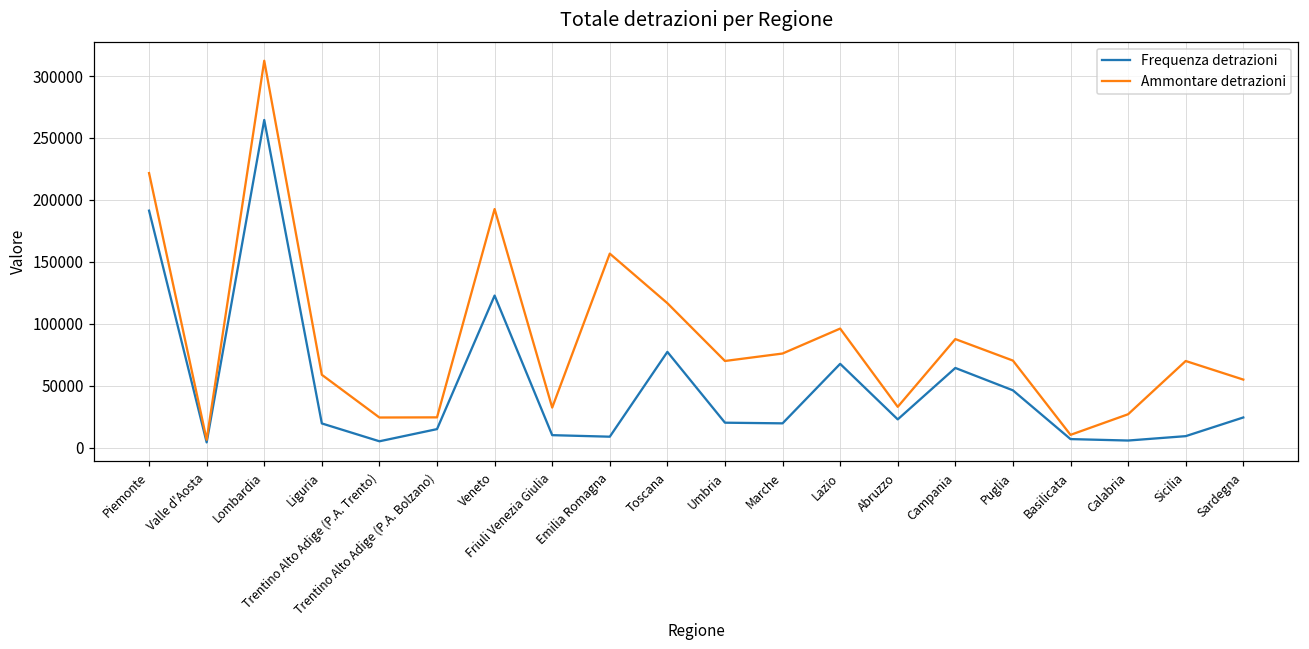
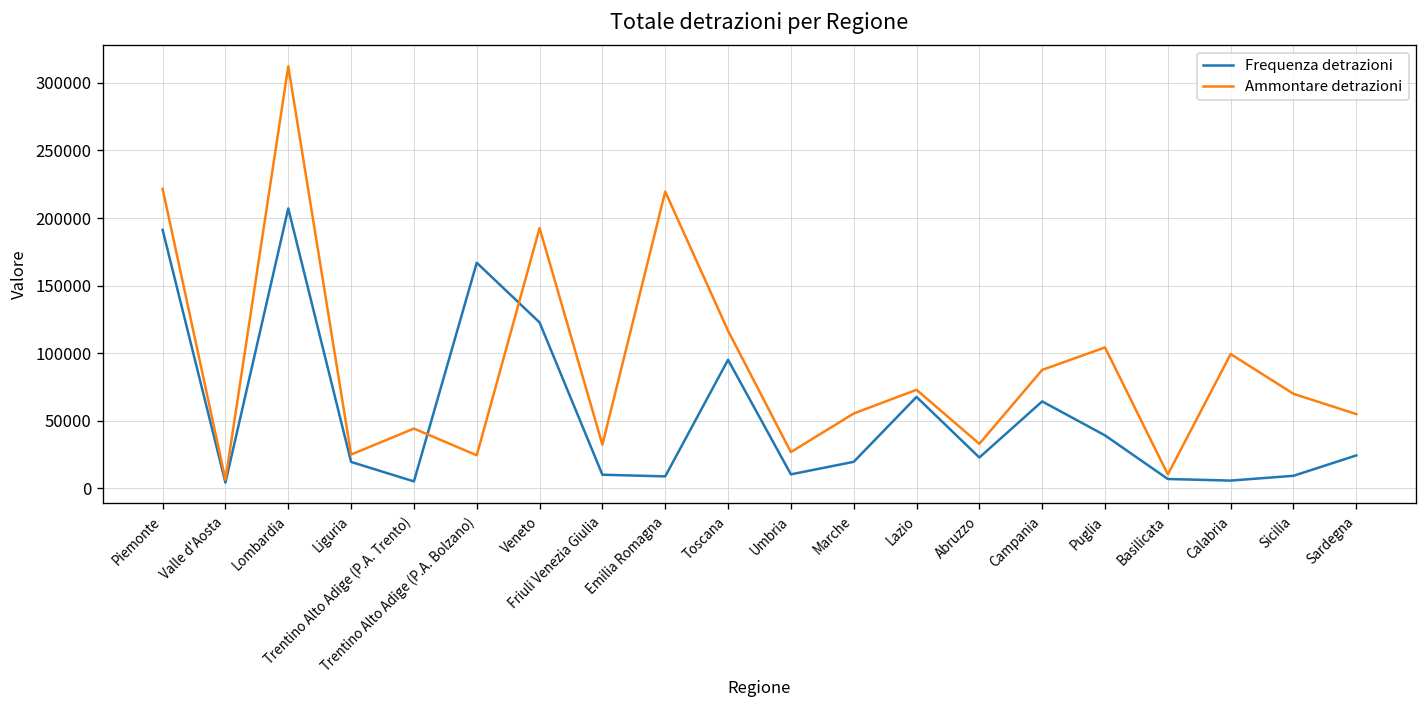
  {
    "Frequenza detrazioni": {
      "Piemonte": 191000,
-     "Lombardia": 265000,
+     "Lombardia": 207000,
      "Liguria": 19000,
      "Trentino Alto Adige (P.A. Trento)": 5000,
-     "Trentino Alto Adige (P.A. Bolzano)": 15000,
+     "Trentino Alto Adige (P.A. Bolzano)": 167000,
      "Veneto": 123000,
      "Friuli Venezia Giulia": 10000,
      "Emilia Romagna": 9000,
-     "Toscana": 77000,
-     "Umbria": 20000,
+     "Toscana": 95000,
+     "Umbria": 10000,
      "Marche": 20000,
      "Lazio": 68000,
      "Abruzzo": 23000,
      "Campania": 64000,
-     "Puglia": 46000,
+     "Puglia": 39000,
      "Basilicata": 7000,
      "Calabria": 6000,
      "Sicilia": 9000,
      "Sardegna": 24000
    },
    "Ammontare detrazioni": {
      "Piemonte": 222000,
      "Lombardia": 312000,
-     "Liguria": 59000,
-     "Trentino Alto Adige (P.A. Trento)": 24000,
+     "Liguria": 25000,
+     "Trentino Alto Adige (P.A. Trento)": 44000,
      "Trentino Alto Adige (P.A. Bolzano)": 24000,
      "Veneto": 193000,
      "Friuli Venezia Giulia": 32000,
-     "Emilia Romagna": 157000,
+     "Emilia Romagna": 220000,
      "Toscana": 117000,
-     "Umbria": 70000,
-     "Marche": 76000,
-     "Lazio": 96000,
+     "Umbria": 27000,
+     "Marche": 55000,
+     "Lazio": 73000,
      "Abruzzo": 33000,
      "Campania": 88000,
-     "Puglia": 70000,
+     "Puglia": 104000,
      "Basilicata": 10000,
-     "Calabria": 27000,
+     "Calabria": 99000,
      "Sicilia": 70000,
      "Sardegna": 55000
    }
  }
